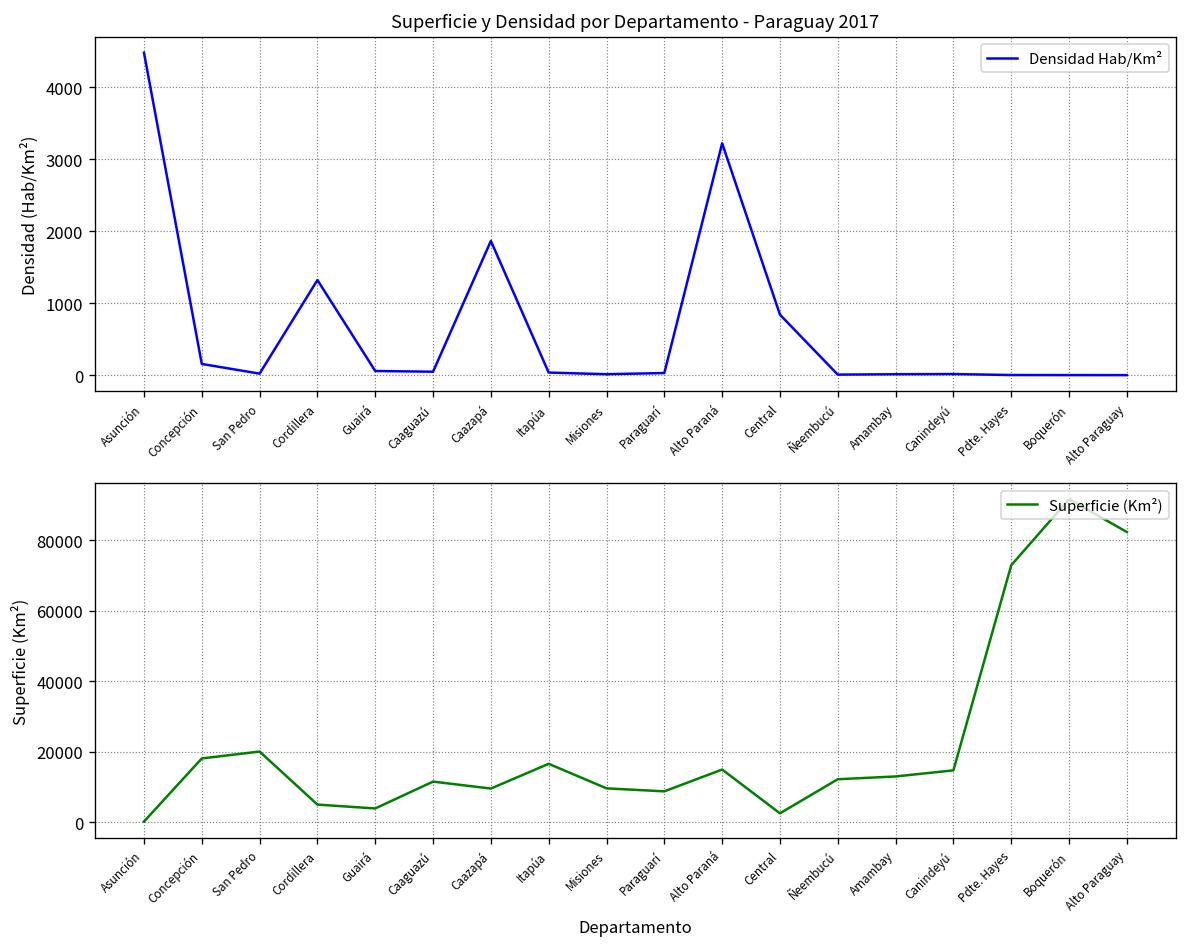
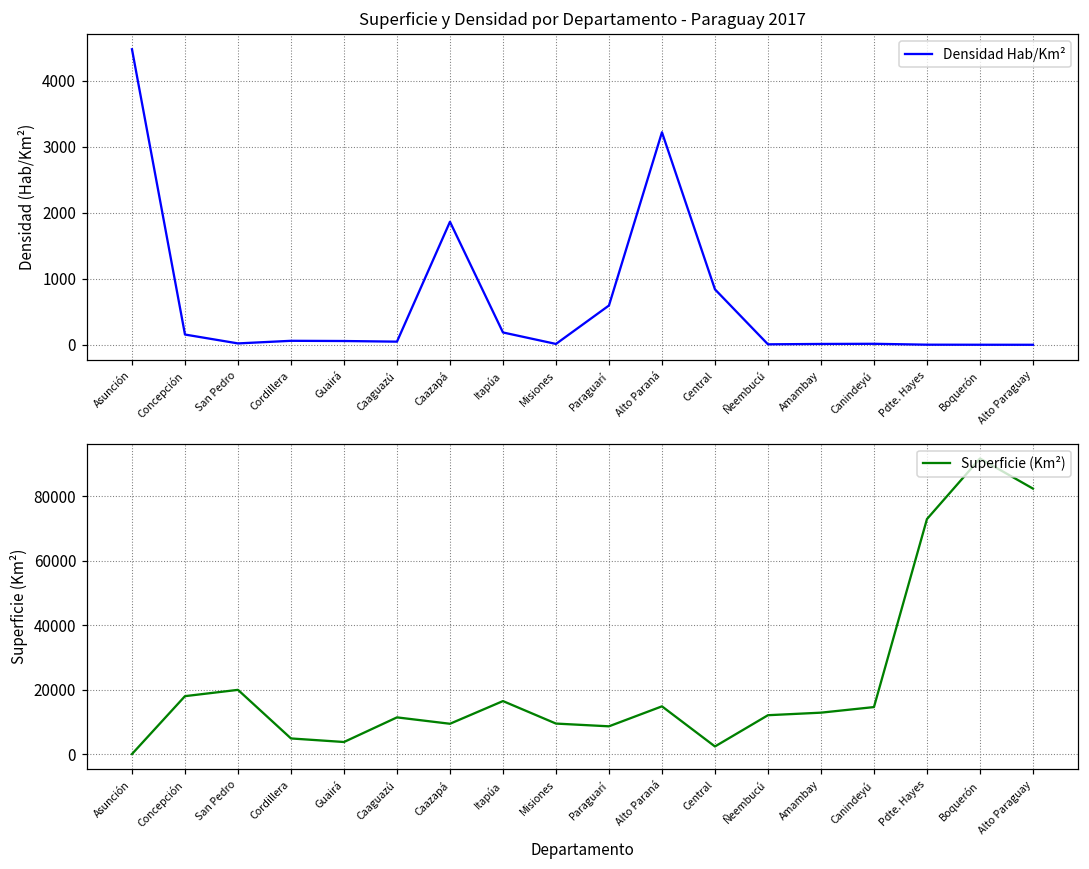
  {
    "Superficie y Densidad por Departamento - Paraguay 2017": {
      "Asunción": 4500,
      "Concepción": 200,
      "San Pedro": 0,
-     "Cordillera": 1300,
+     "Cordillera": 100,
      "Guairá": 100,
      "Caaguazú": 0,
      "Caazapá": 1900,
-     "Itapúa": 0,
+     "Itapúa": 200,
      "Misiones": 0,
-     "Paraguarí": 0,
+     "Paraguarí": 600,
      "Alto Paraná": 3200,
      "Central": 800,
      "Ñeembucú": 0,
      "Amambay": 0,
      "Canindeyú": 0,
      "Pdte. Hayes": 0,
      "Boquerón": 0,
      "Alto Paraguay": 0
    }
  }
